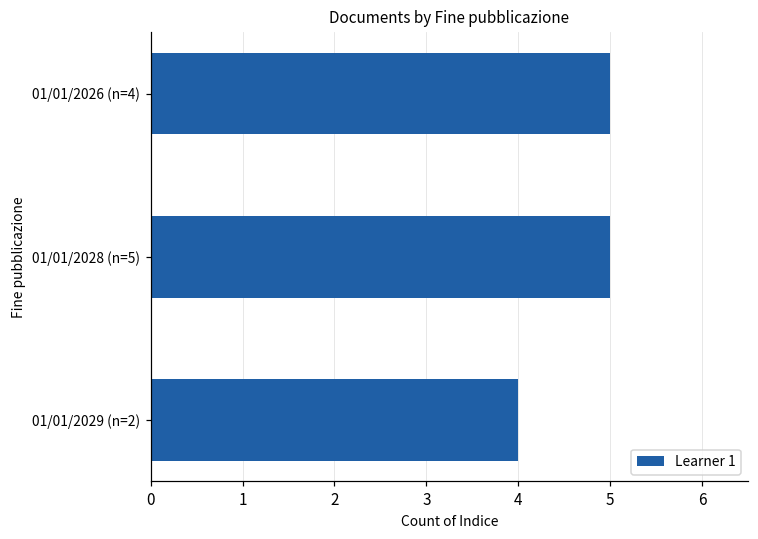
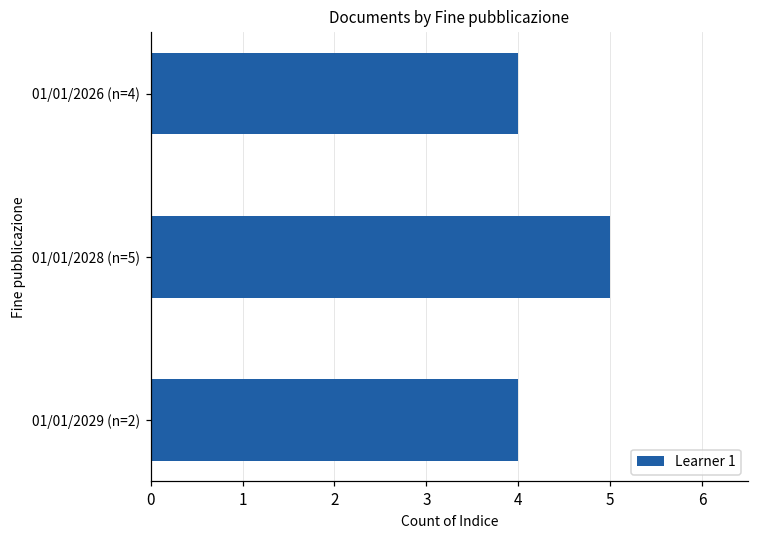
  {
-   "01/01/2026 (n=4)": 5,
+   "01/01/2026 (n=4)": 4,
    "01/01/2028 (n=5)": 5,
    "01/01/2029 (n=2)": 4
  }
